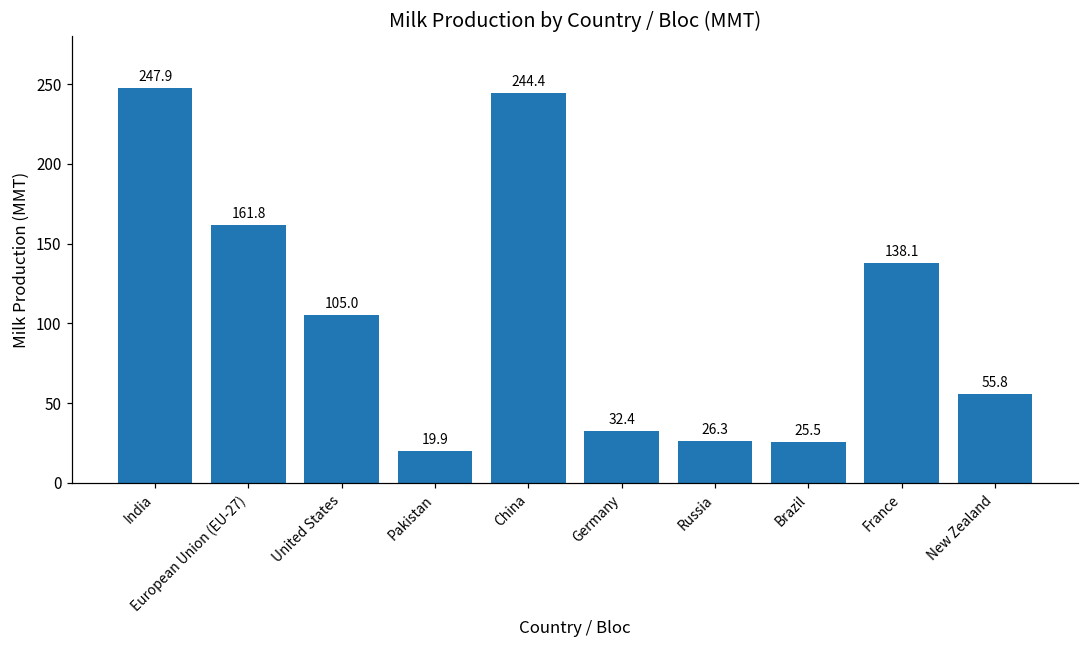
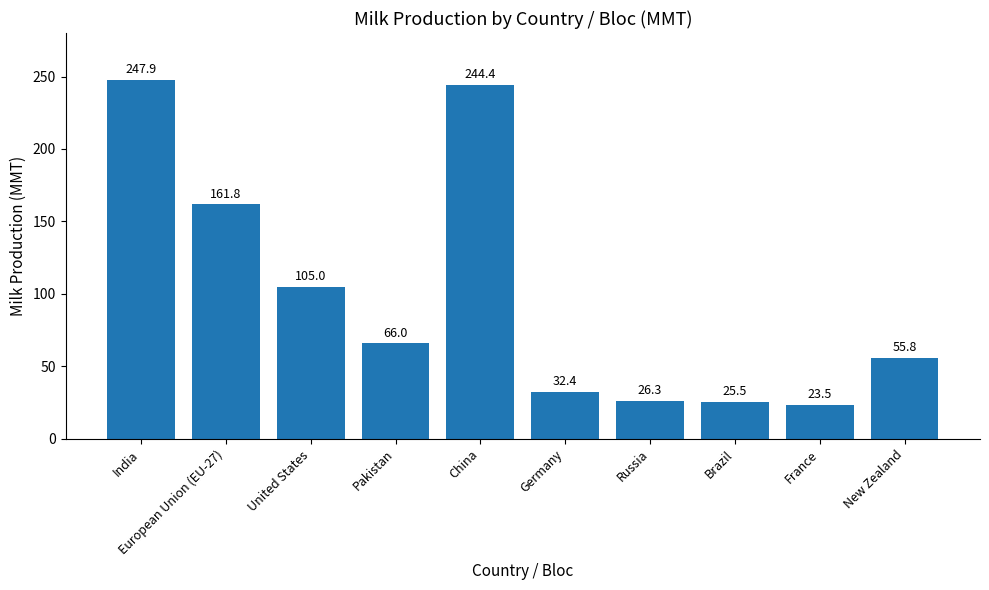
  {
    "India": 247.9,
    "European Union (EU-27)": 161.8,
    "United States": 105.0,
-   "Pakistan": 19.9,
+   "Pakistan": 66.0,
    "China": 244.4,
    "Germany": 32.4,
    "Russia": 26.3,
    "Brazil": 25.5,
-   "France": 138.1,
+   "France": 23.5,
    "New Zealand": 55.8
  }
